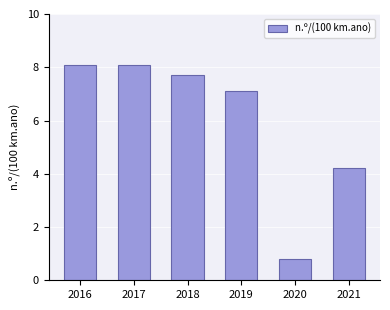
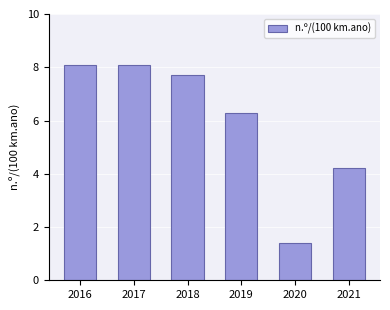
  {
    "2016": 8.1,
    "2017": 8.1,
    "2018": 7.7,
-   "2019": 7.1,
-   "2020": 0.8,
+   "2019": 6.3,
+   "2020": 1.4,
    "2021": 4.2
  }
